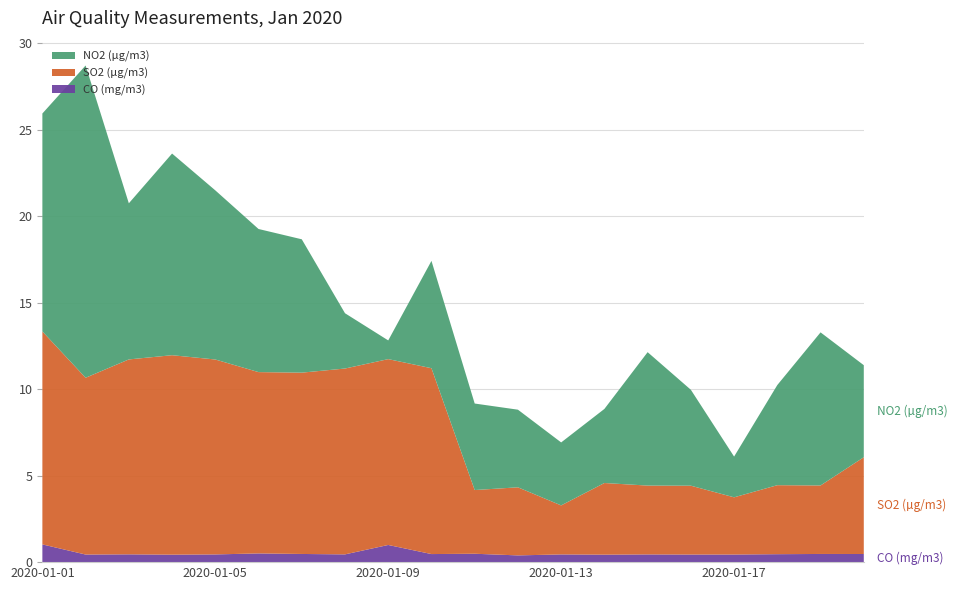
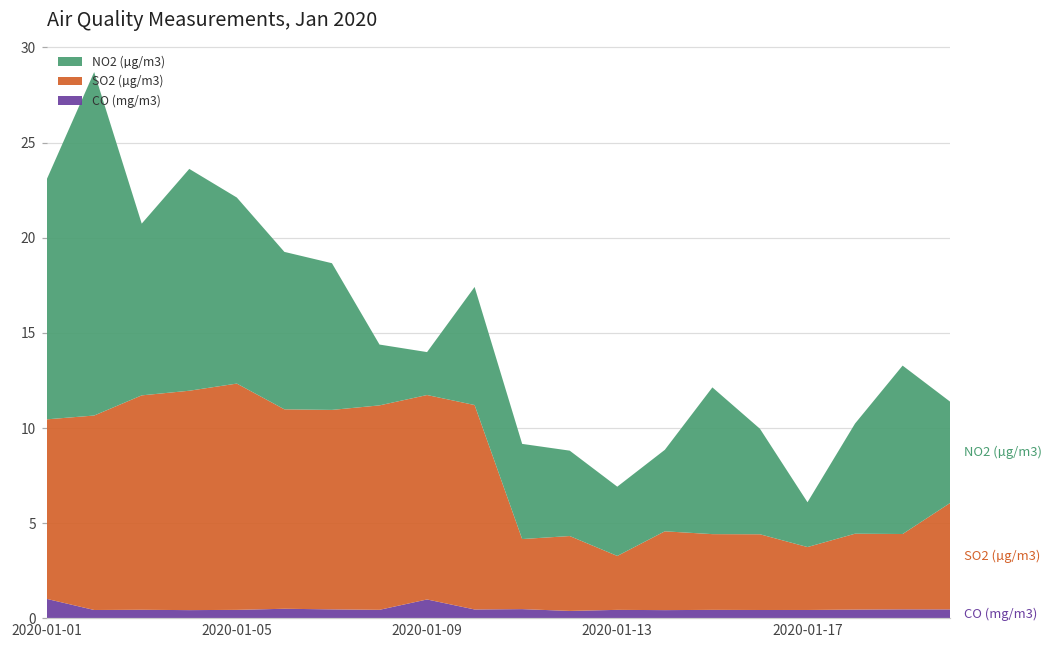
  {
    "CO (mg/m3)": {
      "2020-01-01": 1.0,
      "2020-01-05": 0.4,
      "2020-01-09": 1.0,
      "2020-01-13": 0.4,
      "2020-01-17": 0.4
    },
    "SO2 (µg/m3)": {
-     "2020-01-01": 12.3,
-     "2020-01-05": 11.3,
+     "2020-01-01": 9.4,
+     "2020-01-05": 11.9,
      "2020-01-09": 10.7,
      "2020-01-13": 2.8,
      "2020-01-17": 3.3
    },
    "NO2 (µg/m3)": {
      "2020-01-01": 12.6,
      "2020-01-05": 9.8,
-     "2020-01-09": 1.1,
+     "2020-01-09": 2.3,
      "2020-01-13": 3.6,
      "2020-01-17": 2.4
    }
  }
